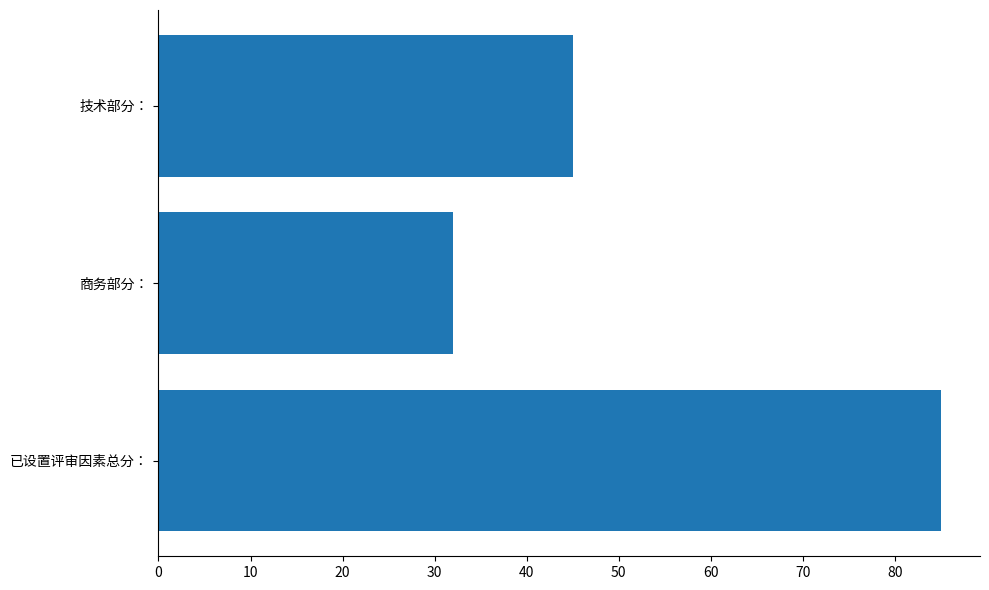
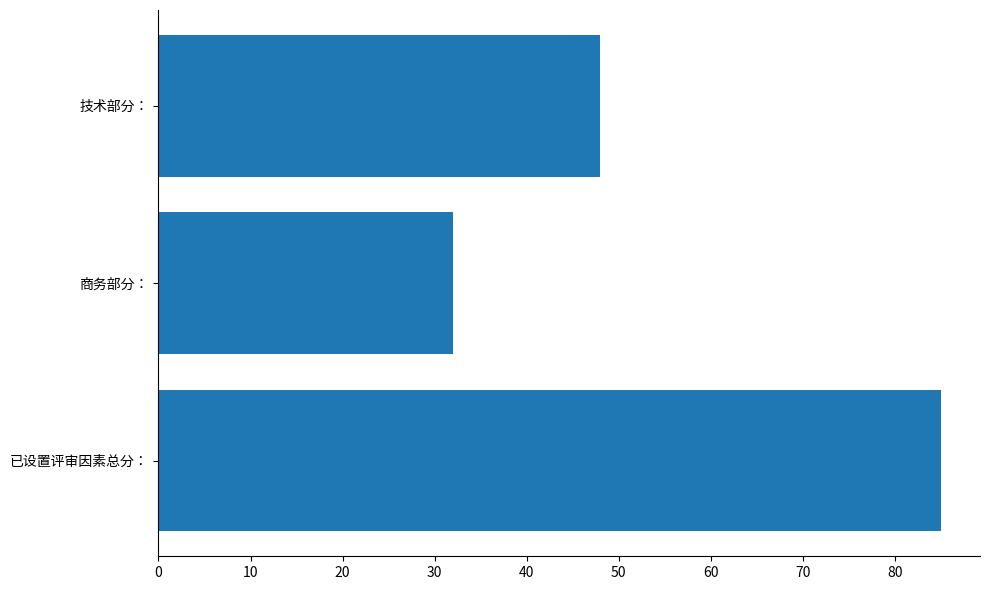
  {
-   "技术部分：": 45,
+   "技术部分：": 48,
    "商务部分：": 32,
    "已设置评审因素总分：": 85
  }
